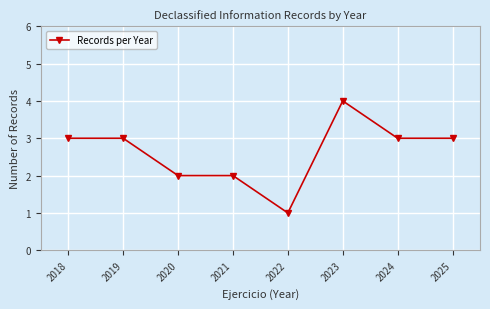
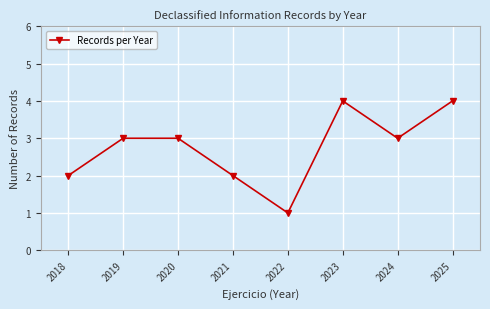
  {
-   "2018": 3,
+   "2018": 2,
    "2019": 3,
-   "2020": 2,
+   "2020": 3,
    "2021": 2,
    "2022": 1,
    "2023": 4,
    "2024": 3,
-   "2025": 3
+   "2025": 4
  }
